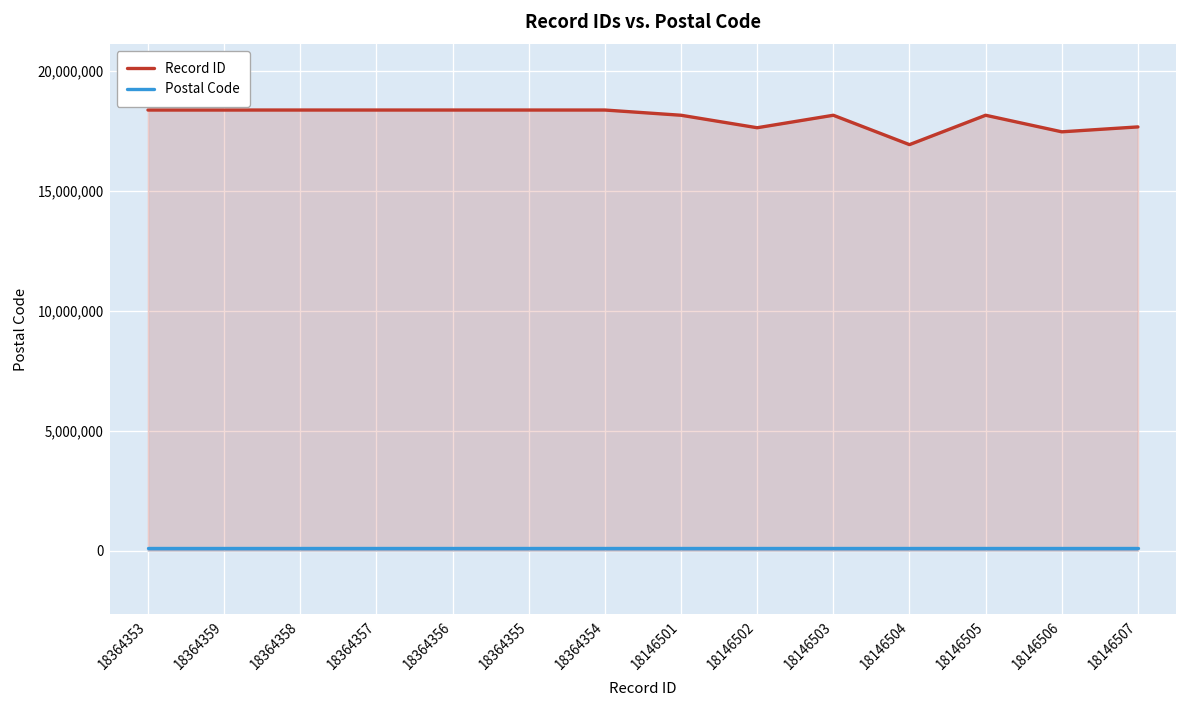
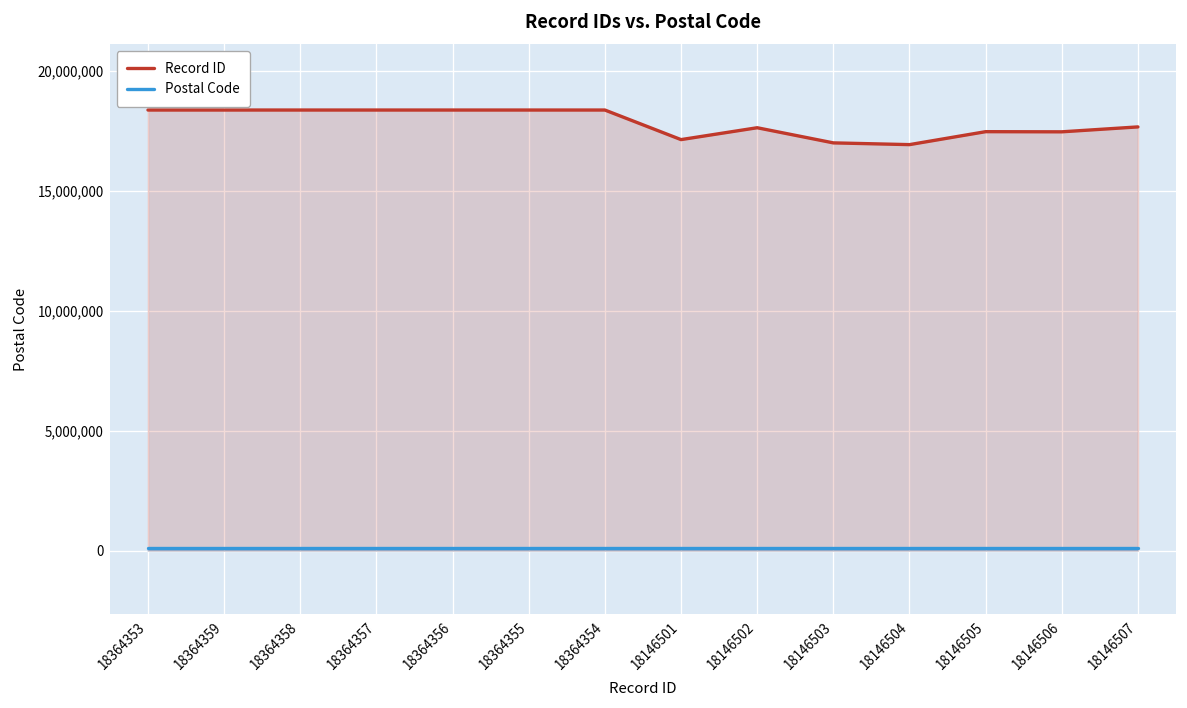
  {
    "Record ID": {
      "18364353": "18,400,000",
      "18364359": "18,400,000",
      "18364358": "18,400,000",
      "18364357": "18,400,000",
      "18364356": "18,400,000",
      "18364355": "18,400,000",
      "18364354": "18,400,000",
-     "18146501": "18,100,000",
+     "18146501": "17,100,000",
      "18146502": "17,600,000",
-     "18146503": "18,100,000",
+     "18146503": "17,000,000",
      "18146504": "16,900,000",
-     "18146505": "18,100,000",
+     "18146505": "17,500,000",
      "18146506": "17,500,000",
      "18146507": "17,700,000"
    },
    "Postal Code": {
      "18364353": "100,000",
      "18364359": "100,000",
      "18364358": "100,000",
      "18364357": "100,000",
      "18364356": "100,000",
      "18364355": "100,000",
      "18364354": "100,000",
      "18146501": "100,000",
      "18146502": "100,000",
      "18146503": "100,000",
      "18146504": "100,000",
      "18146505": "100,000",
      "18146506": "100,000",
      "18146507": "100,000"
    }
  }
